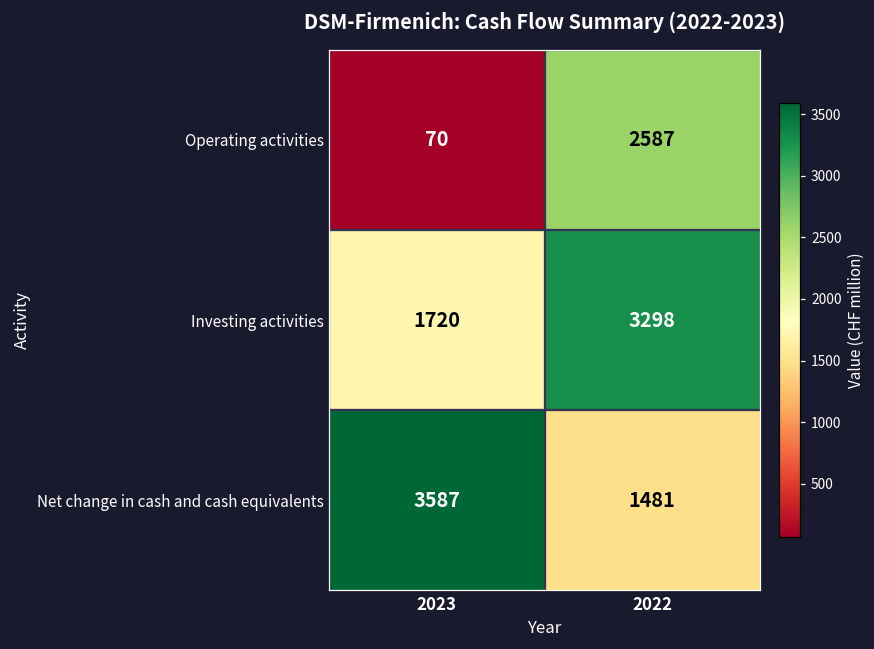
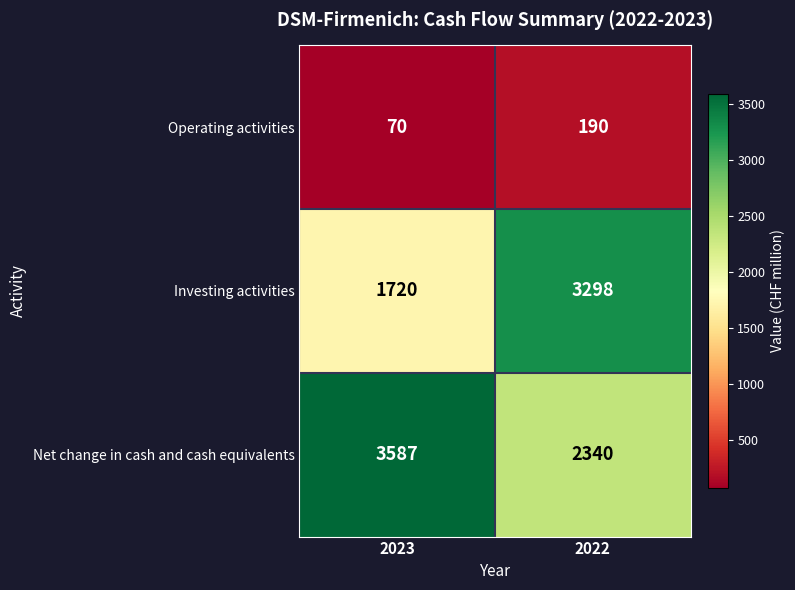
  {
    "Operating activities": {
      "2023": 70,
-     "2022": 2587
+     "2022": 190
    },
    "Investing activities": {
      "2023": 1720,
      "2022": 3298
    },
    "Net change in cash and cash equivalents": {
      "2023": 3587,
-     "2022": 1481
+     "2022": 2340
    }
  }
